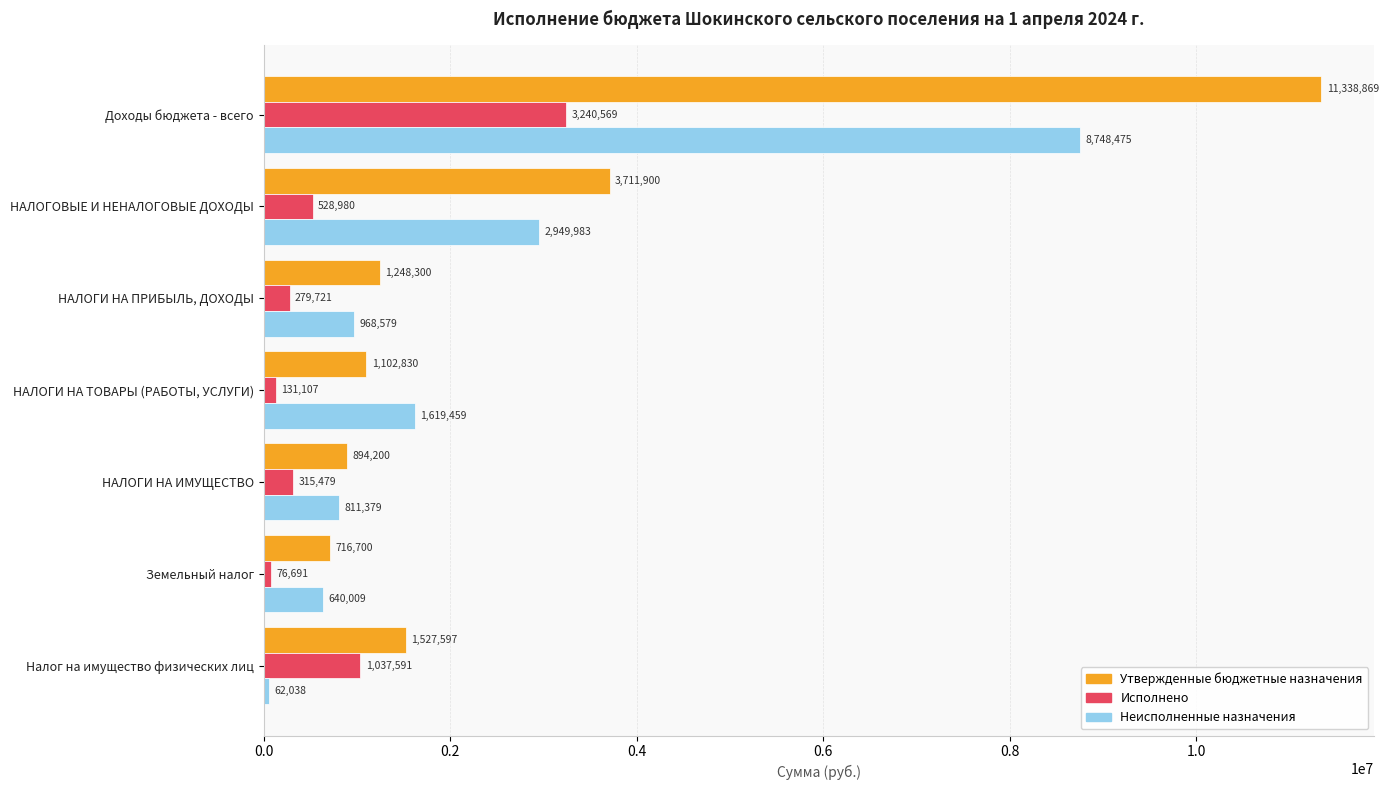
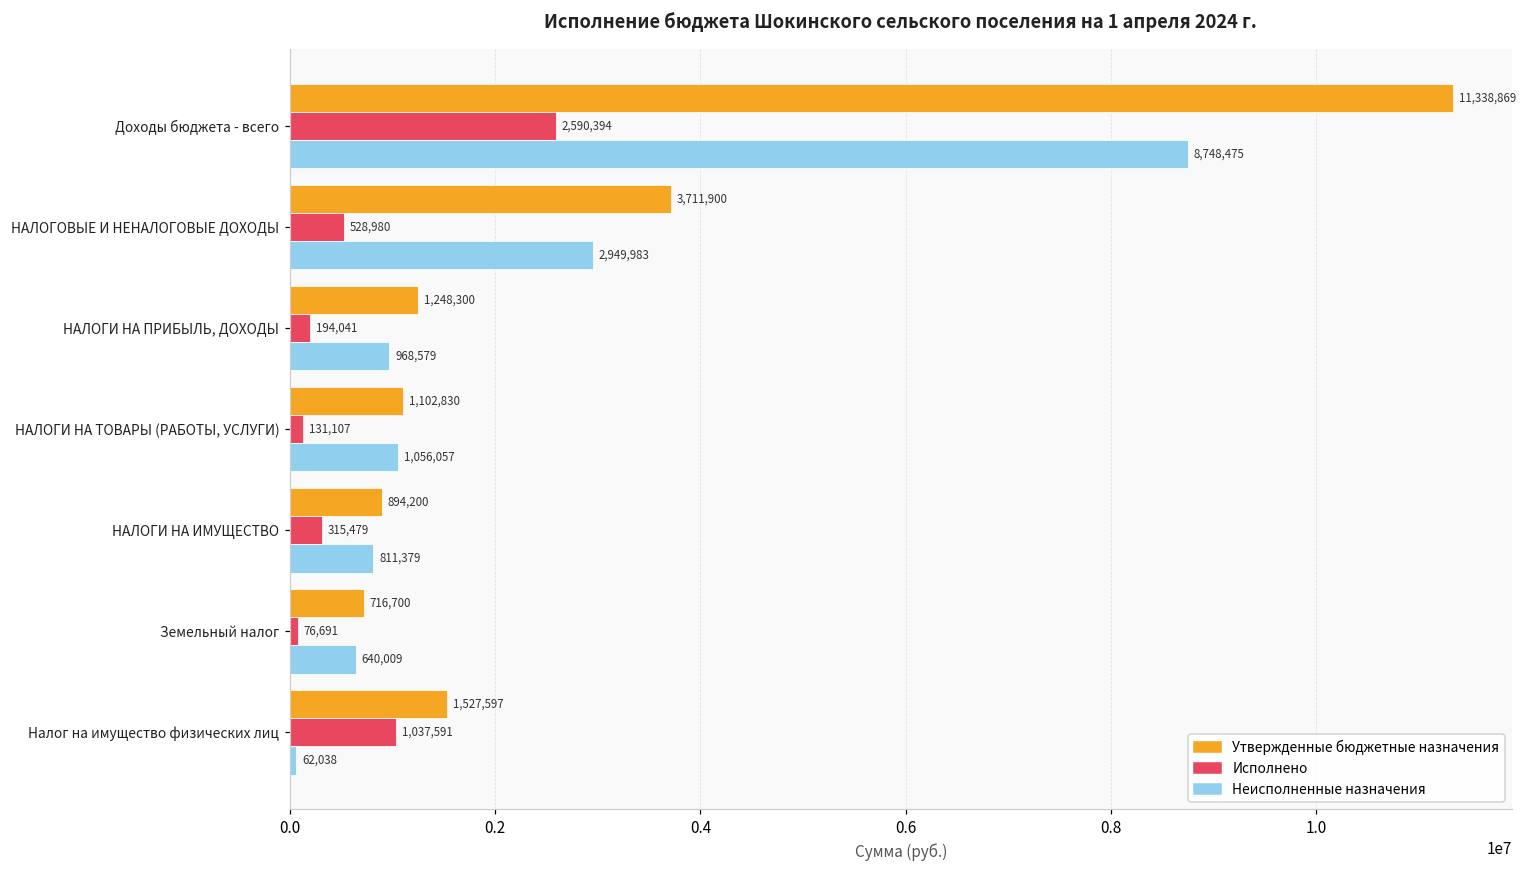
  {
    "Утвержденные бюджетные назначения": {
      "Доходы бюджета - всего": "11,338,869",
      "НАЛОГОВЫЕ И НЕНАЛОГОВЫЕ ДОХОДЫ": "3,711,900",
      "НАЛОГИ НА ПРИБЫЛЬ, ДОХОДЫ": "1,248,300",
      "НАЛОГИ НА ТОВАРЫ (РАБОТЫ, УСЛУГИ)": "1,102,830",
      "НАЛОГИ НА ИМУЩЕСТВО": "894,200",
      "Земельный налог": "716,700",
      "Налог на имущество физических лиц": "1,527,597"
    },
    "Исполнено": {
-     "Доходы бюджета - всего": "3,240,569",
+     "Доходы бюджета - всего": "2,590,394",
      "НАЛОГОВЫЕ И НЕНАЛОГОВЫЕ ДОХОДЫ": "528,980",
-     "НАЛОГИ НА ПРИБЫЛЬ, ДОХОДЫ": "279,721",
+     "НАЛОГИ НА ПРИБЫЛЬ, ДОХОДЫ": "194,041",
      "НАЛОГИ НА ТОВАРЫ (РАБОТЫ, УСЛУГИ)": "131,107",
      "НАЛОГИ НА ИМУЩЕСТВО": "315,479",
      "Земельный налог": "76,691",
      "Налог на имущество физических лиц": "1,037,591"
    },
    "Неисполненные назначения": {
      "Доходы бюджета - всего": "8,748,475",
      "НАЛОГОВЫЕ И НЕНАЛОГОВЫЕ ДОХОДЫ": "2,949,983",
      "НАЛОГИ НА ПРИБЫЛЬ, ДОХОДЫ": "968,579",
-     "НАЛОГИ НА ТОВАРЫ (РАБОТЫ, УСЛУГИ)": "1,619,459",
+     "НАЛОГИ НА ТОВАРЫ (РАБОТЫ, УСЛУГИ)": "1,056,057",
      "НАЛОГИ НА ИМУЩЕСТВО": "811,379",
      "Земельный налог": "640,009",
      "Налог на имущество физических лиц": "62,038"
    }
  }
